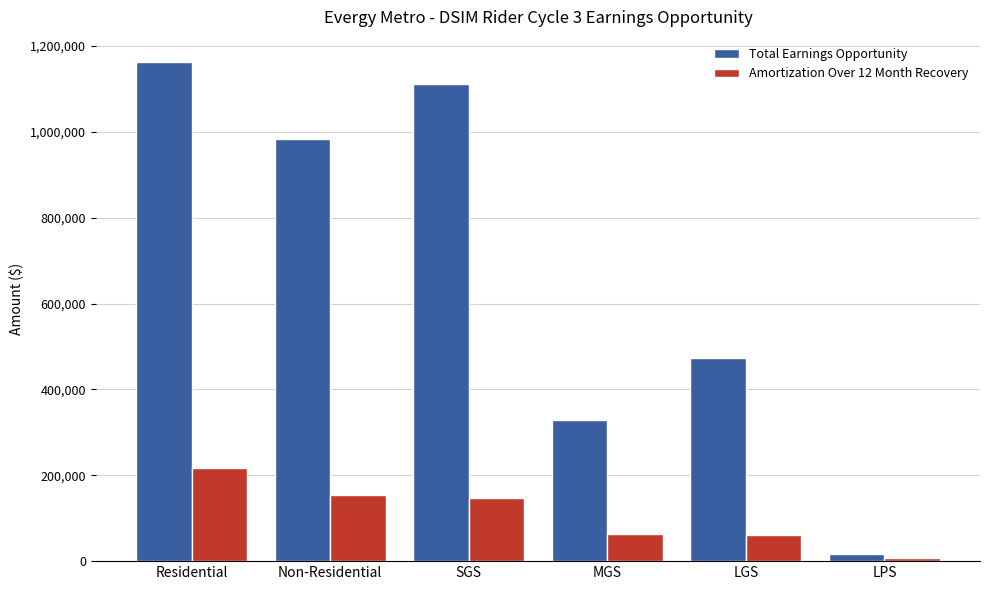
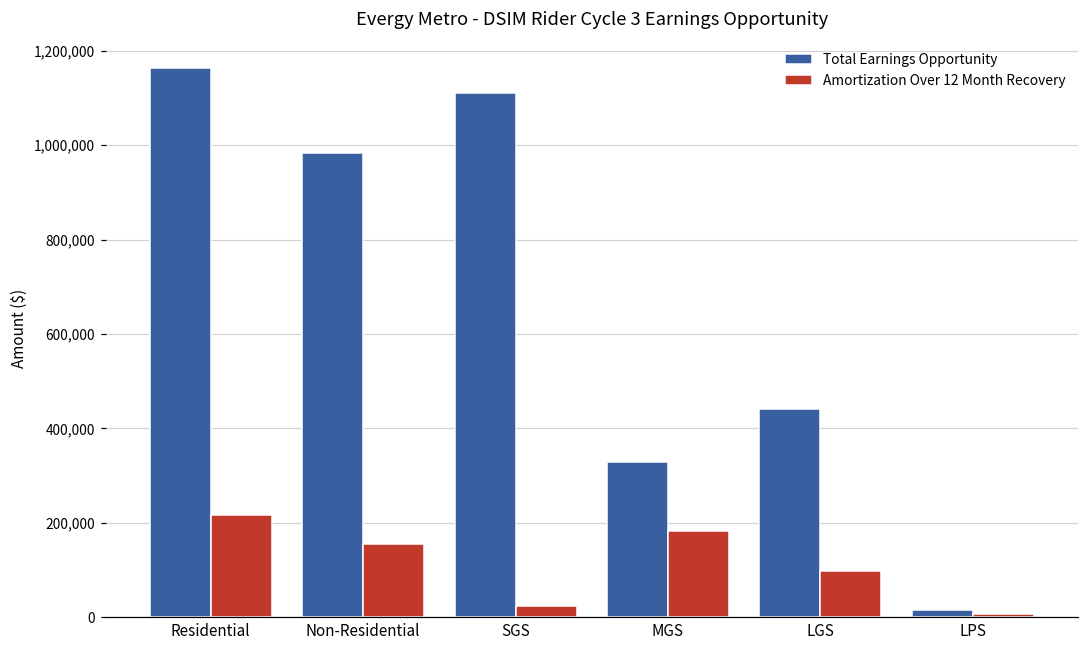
  {
    "Total Earnings Opportunity": {
      "Residential": "1,160,000",
      "Non-Residential": "980,000",
      "SGS": "1,110,000",
      "MGS": "330,000",
-     "LGS": "470,000",
+     "LGS": "440,000",
      "LPS": "20,000"
    },
    "Amortization Over 12 Month Recovery": {
      "Residential": "220,000",
      "Non-Residential": "160,000",
-     "SGS": "150,000",
-     "MGS": "60,000",
-     "LGS": "60,000",
+     "SGS": "20,000",
+     "MGS": "180,000",
+     "LGS": "100,000",
      "LPS": "10,000"
    }
  }
